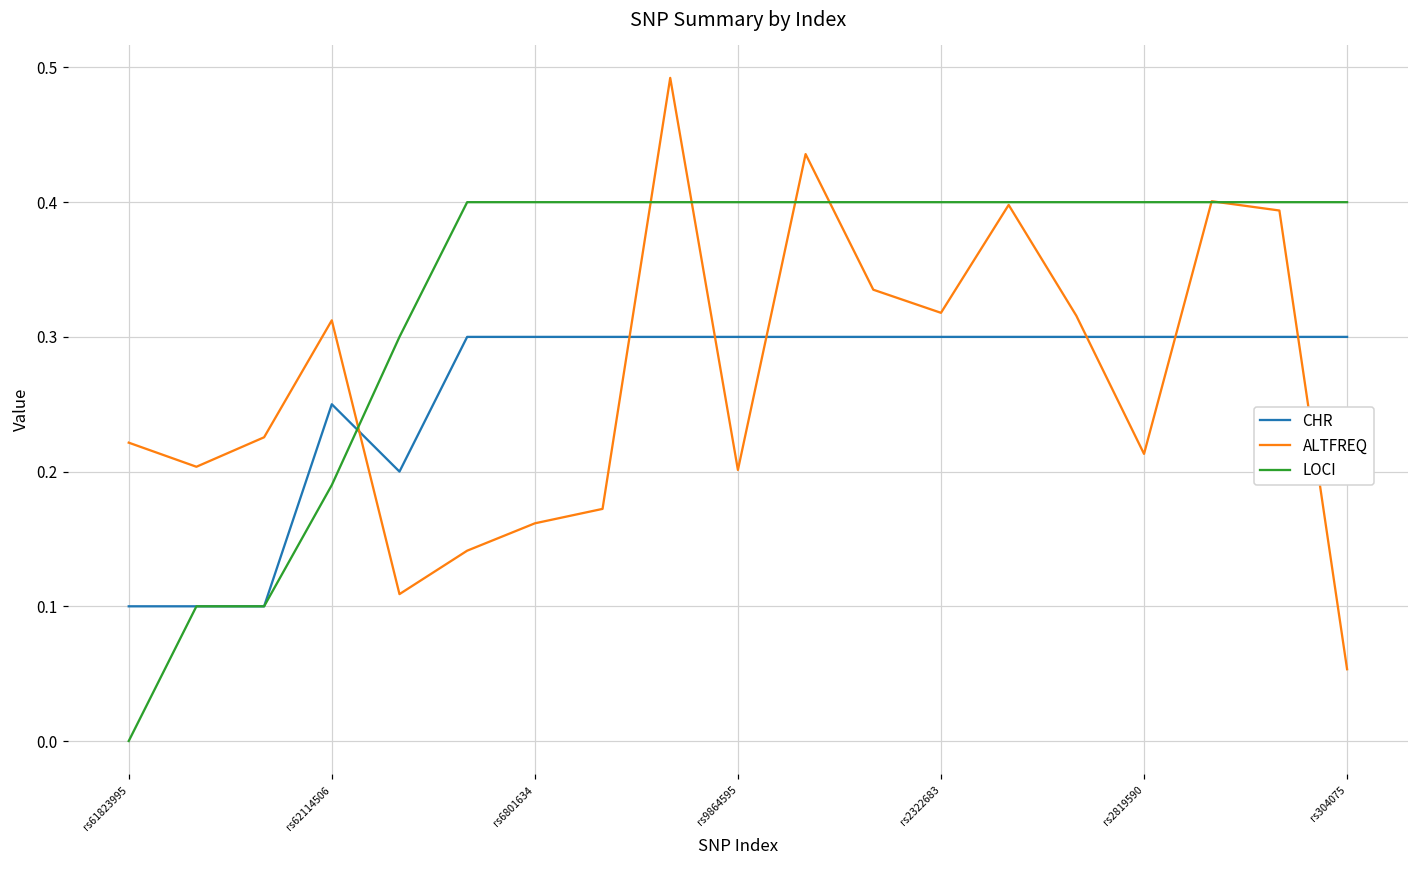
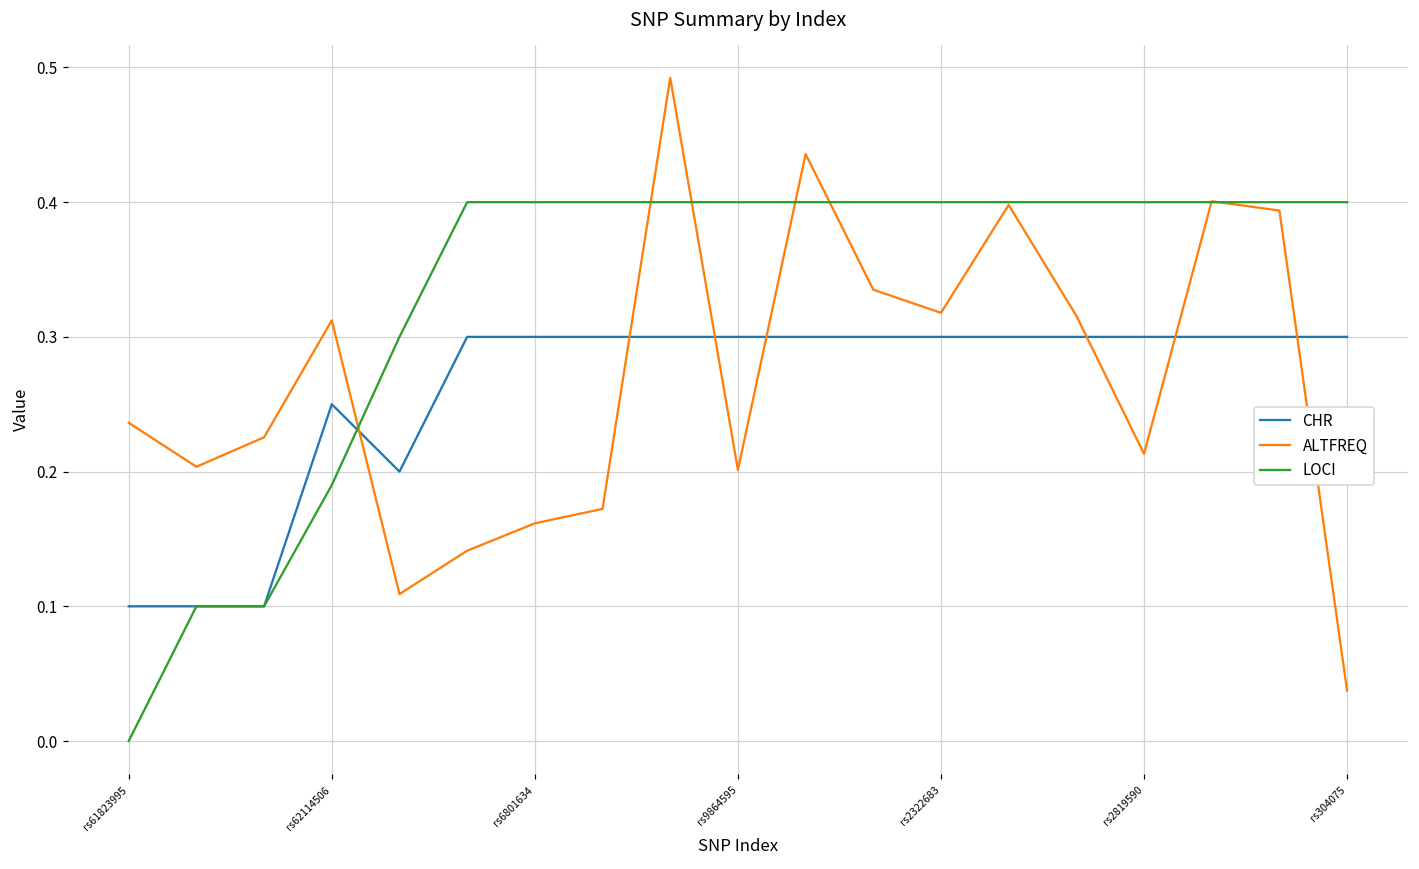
  {
    "CHR": {
      "rs61823995": 0.100,
      "rs62114506": 0.250,
      "rs6801634": 0.300,
      "rs9864595": 0.300,
      "rs2322683": 0.300,
      "rs2819590": 0.300,
      "rs304075": 0.300
    },
    "ALTFREQ": {
-     "rs61823995": 0.221,
+     "rs61823995": 0.236,
      "rs62114506": 0.312,
      "rs6801634": 0.162,
      "rs9864595": 0.201,
      "rs2322683": 0.318,
      "rs2819590": 0.213,
-     "rs304075": 0.053
+     "rs304075": 0.037
    },
    "LOCI": {
      "rs61823995": 0.000,
      "rs62114506": 0.190,
      "rs6801634": 0.400,
      "rs9864595": 0.400,
      "rs2322683": 0.400,
      "rs2819590": 0.400,
      "rs304075": 0.400
    }
  }
